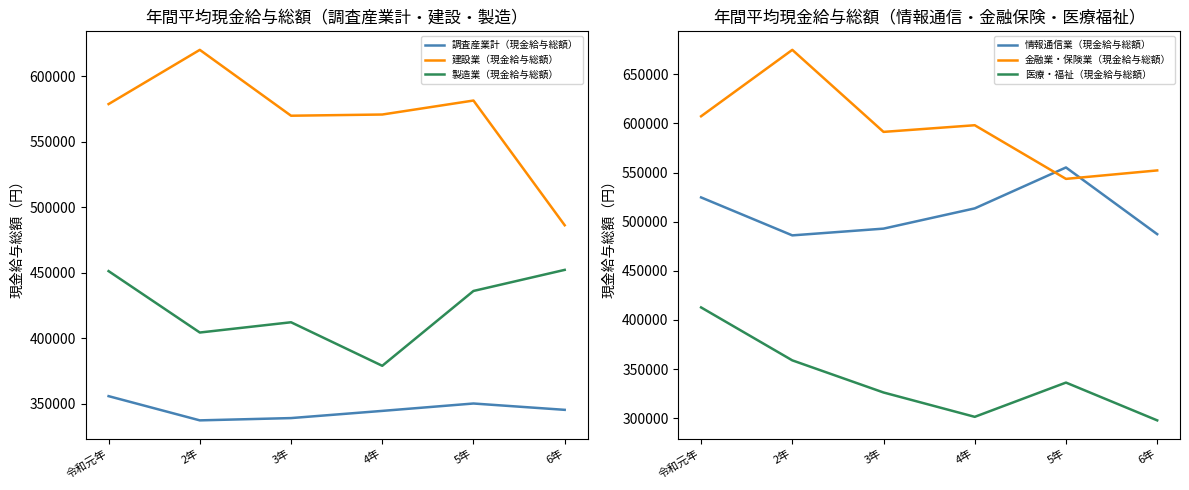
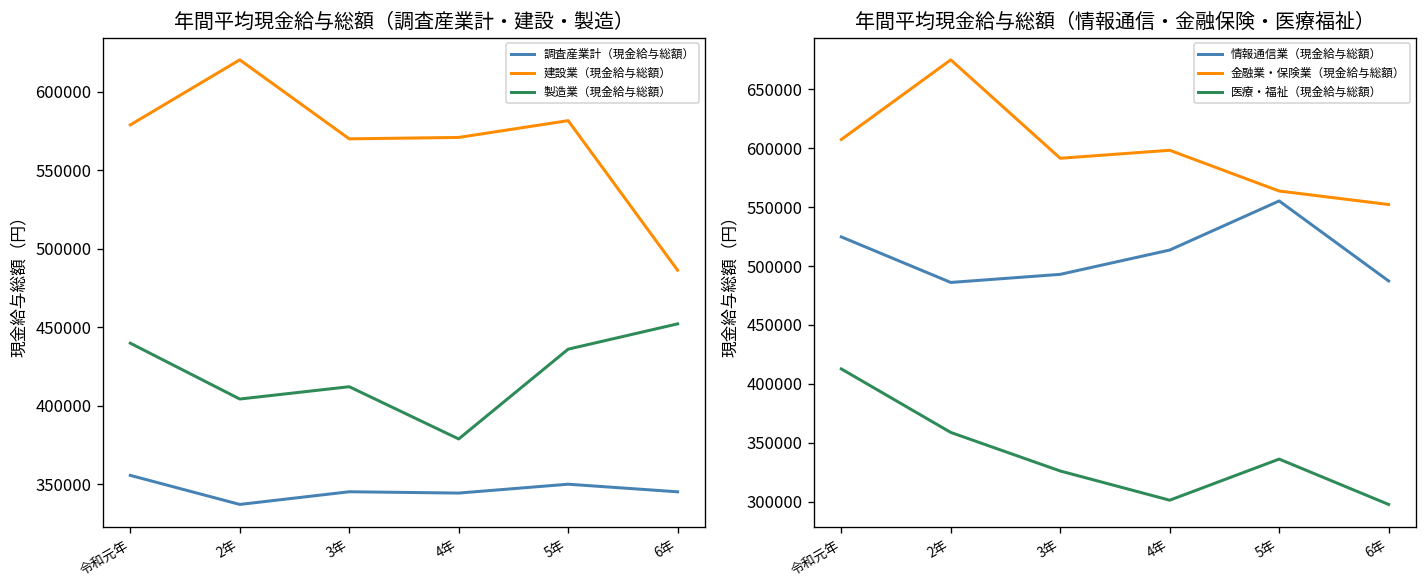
  {
    "年間平均現金給与総額（調査産業計・建設・製造）": {
      "調査産業計（現金給与総額）": {
        "令和元年": 356000,
        "2年": 337000,
-       "3年": 339000,
+       "3年": 345000,
        "4年": 345000,
        "5年": 350000,
        "6年": 345000
      },
      "建設業（現金給与総額）": {
        "令和元年": 579000,
        "2年": 620000,
        "3年": 570000,
        "4年": 571000,
        "5年": 582000,
        "6年": 486000
      },
      "製造業（現金給与総額）": {
-       "令和元年": 451000,
+       "令和元年": 440000,
        "2年": 404000,
        "3年": 412000,
        "4年": 379000,
        "5年": 436000,
        "6年": 452000
      }
    },
    "年間平均現金給与総額（情報通信・金融保険・医療福祉）": {
      "情報通信業（現金給与総額）": {
        "令和元年": 520000,
        "2年": 490000,
        "3年": 490000,
        "4年": 510000,
        "5年": 560000,
        "6年": 490000
      },
      "金融業・保険業（現金給与総額）": {
        "令和元年": 610000,
        "2年": 670000,
        "3年": 590000,
        "4年": 600000,
-       "5年": 540000,
+       "5年": 560000,
        "6年": 550000
      },
      "医療・福祉（現金給与総額）": {
        "令和元年": 410000,
        "2年": 360000,
        "3年": 330000,
        "4年": 300000,
        "5年": 340000,
        "6年": 300000
      }
    }
  }
